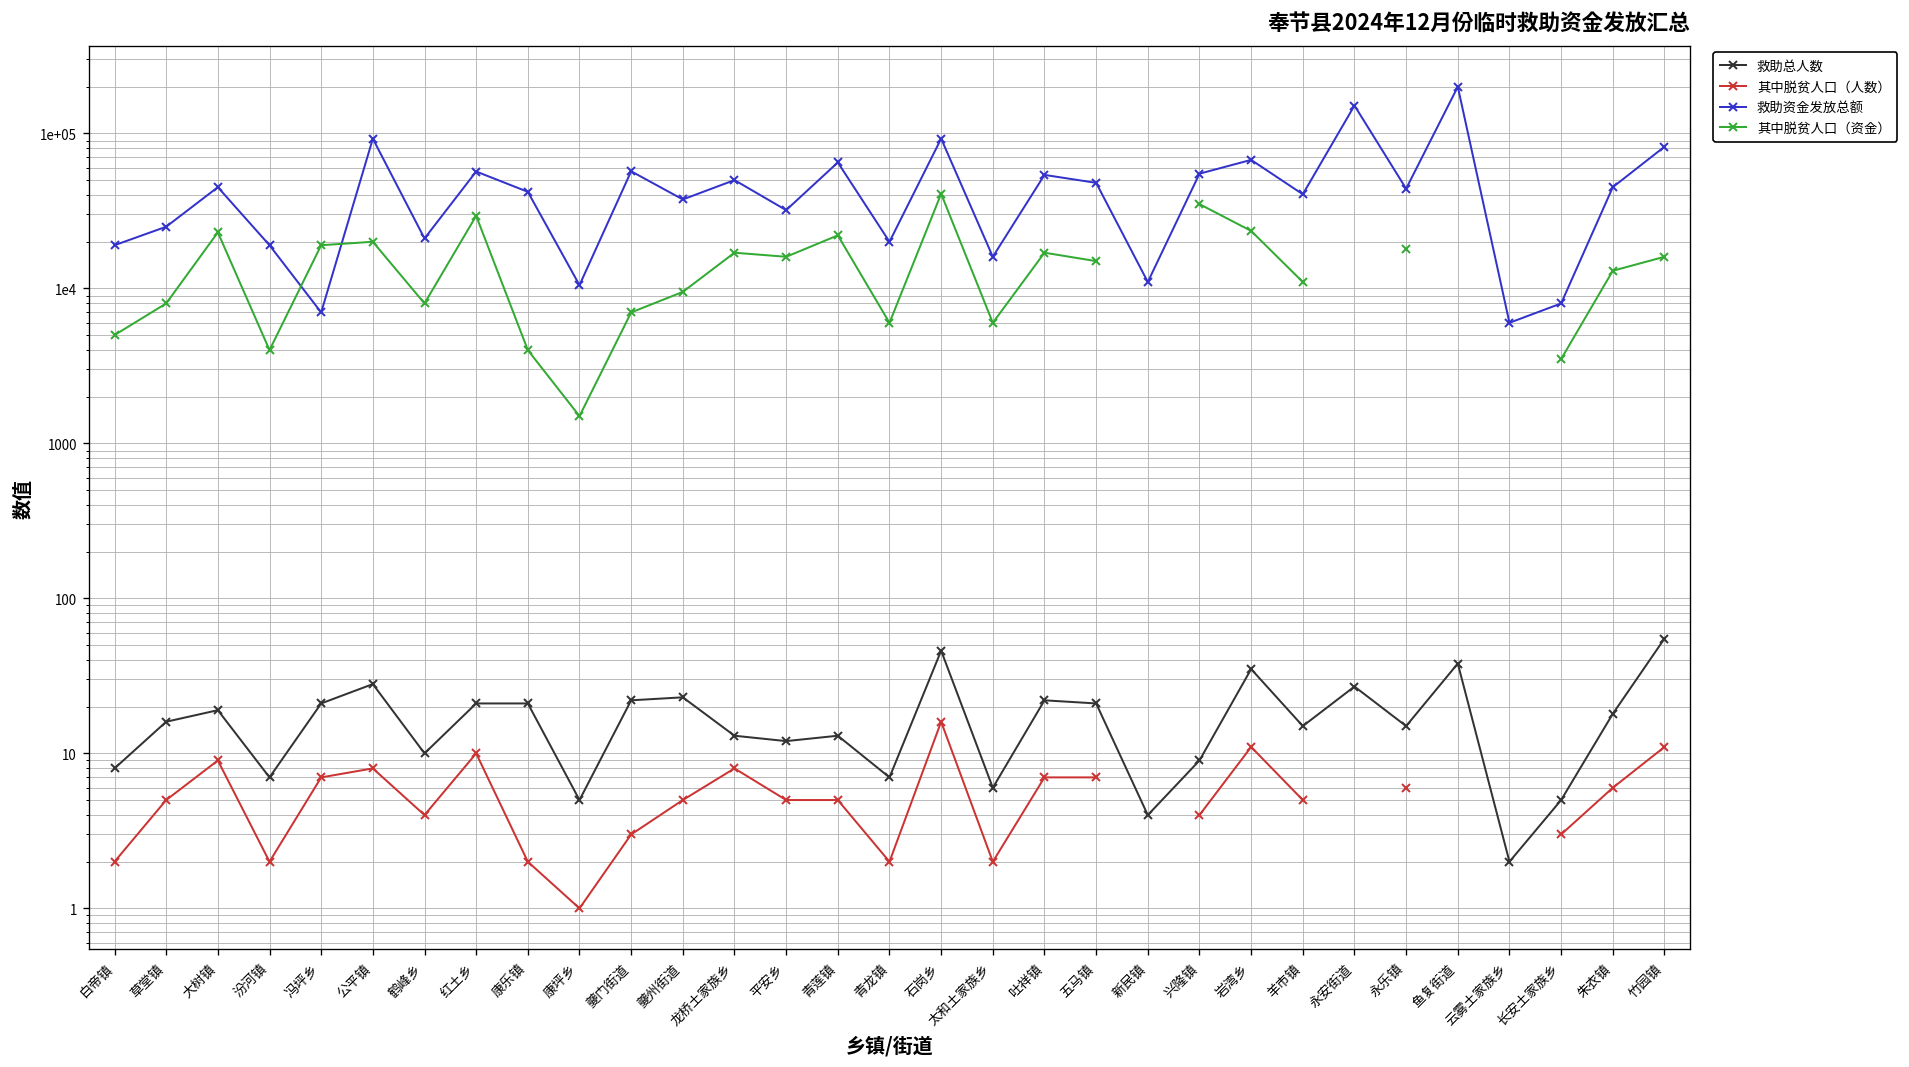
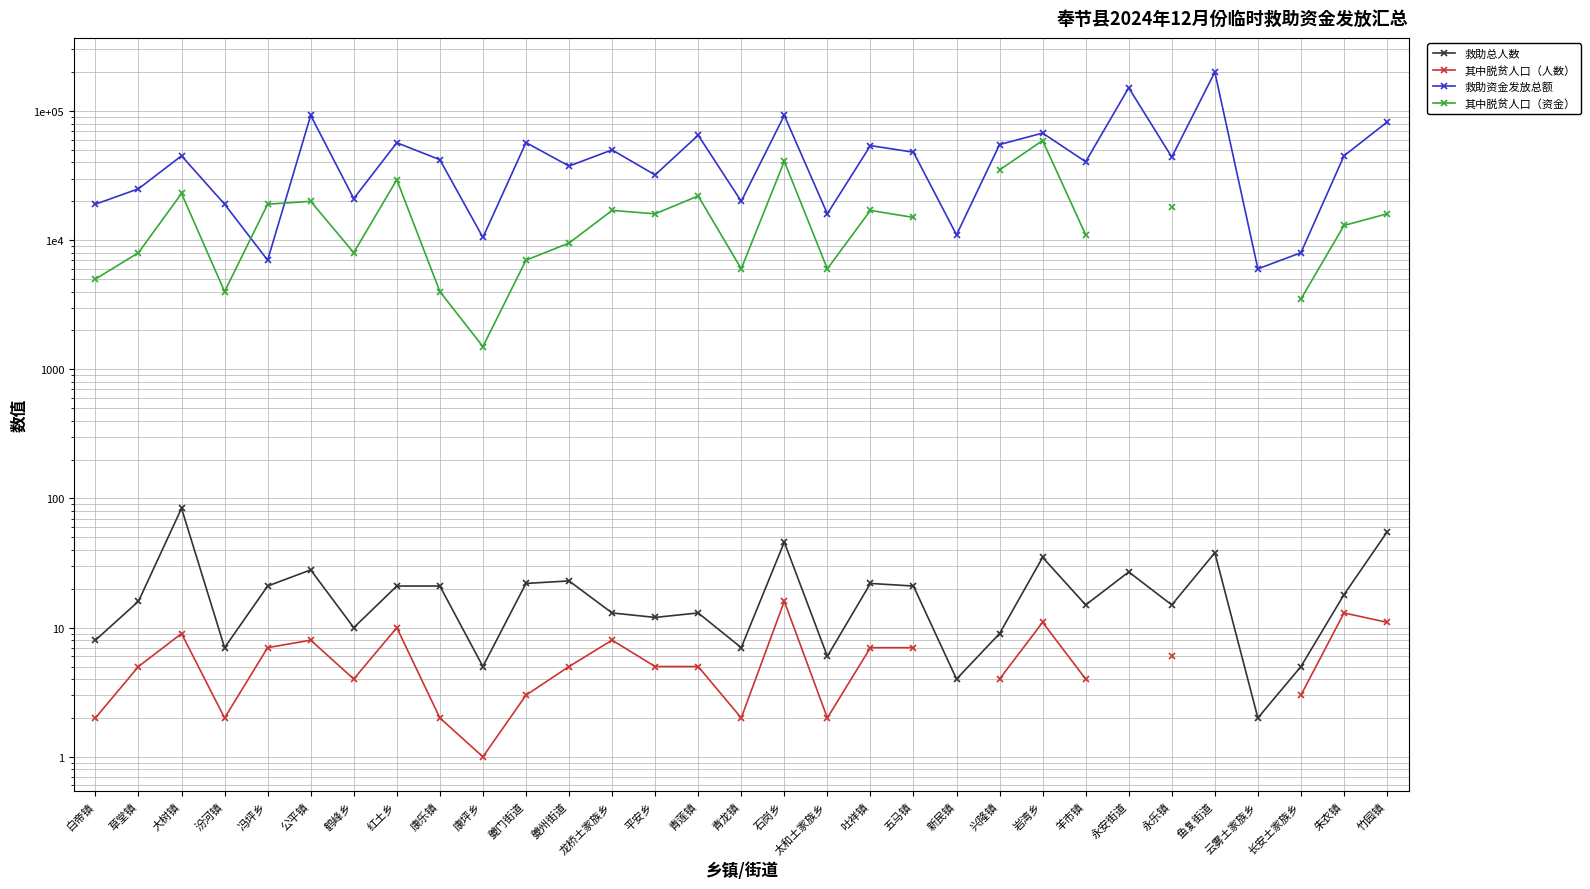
  {
    "救助总人数": {
      "白帝镇": 8,
      "草堂镇": 16,
-     "大树镇": 19,
+     "大树镇": 80,
      "汾河镇": 7,
      "冯坪乡": 21,
      "公平镇": 28,
      "鹤峰乡": 10,
      "红土乡": 21,
      "康乐镇": 21,
      "康坪乡": 5,
      "夔门街道": 22,
      "夔州街道": 23,
      "龙桥土家族乡": 13,
      "平安乡": 12,
      "青莲镇": 13,
      "青龙镇": 7,
      "石岗乡": 46,
      "太和土家族乡": 6,
      "吐祥镇": 22,
      "五马镇": 21,
      "新民镇": 4,
      "兴隆镇": 9,
      "岩湾乡": 35,
      "羊市镇": 15,
      "永安街道": 27,
      "永乐镇": 15,
      "鱼复街道": 38,
      "云雾土家族乡": 2,
      "长安土家族乡": 5,
      "朱衣镇": 18,
      "竹园镇": 55
    },
    "其中脱贫人口（人数）": {
      "白帝镇": 2,
      "草堂镇": 5,
      "大树镇": 9,
      "汾河镇": 2,
      "冯坪乡": 7,
      "公平镇": 8,
      "鹤峰乡": 4,
      "红土乡": 10,
      "康乐镇": 2,
      "康坪乡": 1,
      "夔门街道": 3,
      "夔州街道": 5,
      "龙桥土家族乡": 8,
      "平安乡": 5,
      "青莲镇": 5,
      "青龙镇": 2,
      "石岗乡": 16,
      "太和土家族乡": 2,
      "吐祥镇": 7,
      "五马镇": 7,
      "兴隆镇": 4,
      "岩湾乡": 11,
-     "羊市镇": 5,
+     "羊市镇": 4,
      "永乐镇": 6,
      "长安土家族乡": 3,
-     "朱衣镇": 6,
+     "朱衣镇": 13,
      "竹园镇": 11
    },
    "救助资金发放总额": {
      "白帝镇": 19000,
      "草堂镇": 25000,
      "大树镇": 45000,
      "汾河镇": 19000,
      "冯坪乡": 7000,
      "公平镇": 90000,
      "鹤峰乡": 21000,
      "红土乡": 60000,
      "康乐镇": 42000,
      "康坪乡": 11000,
      "夔门街道": 60000,
      "夔州街道": 38000,
      "龙桥土家族乡": 50000,
      "平安乡": 32000,
      "青莲镇": 70000,
      "青龙镇": 20000,
      "石岗乡": 90000,
      "太和土家族乡": 16000,
      "吐祥镇": 54000,
      "五马镇": 48000,
      "新民镇": 11000,
      "兴隆镇": 55000,
      "岩湾乡": 70000,
      "羊市镇": 41000,
      "永安街道": 150000,
      "永乐镇": 44000,
      "鱼复街道": 200000,
      "云雾土家族乡": 6000,
      "长安土家族乡": 8000,
      "朱衣镇": 45000,
      "竹园镇": 80000
    },
    "其中脱贫人口（资金）": {
      "白帝镇": 5000,
      "草堂镇": 8000,
      "大树镇": 23000,
      "汾河镇": 4000,
      "冯坪乡": 19000,
      "公平镇": 20000,
      "鹤峰乡": 8000,
      "红土乡": 29000,
      "康乐镇": 4000,
      "康坪乡": 1500,
      "夔门街道": 7000,
      "夔州街道": 10000,
      "龙桥土家族乡": 17000,
      "平安乡": 16000,
      "青莲镇": 22000,
      "青龙镇": 6000,
      "石岗乡": 41000,
      "太和土家族乡": 6000,
      "吐祥镇": 17000,
      "五马镇": 15000,
      "兴隆镇": 35000,
-     "岩湾乡": 24000,
+     "岩湾乡": 60000,
      "羊市镇": 11000,
      "永乐镇": 18000,
      "长安土家族乡": 3500,
      "朱衣镇": 13000,
      "竹园镇": 16000
    }
  }
